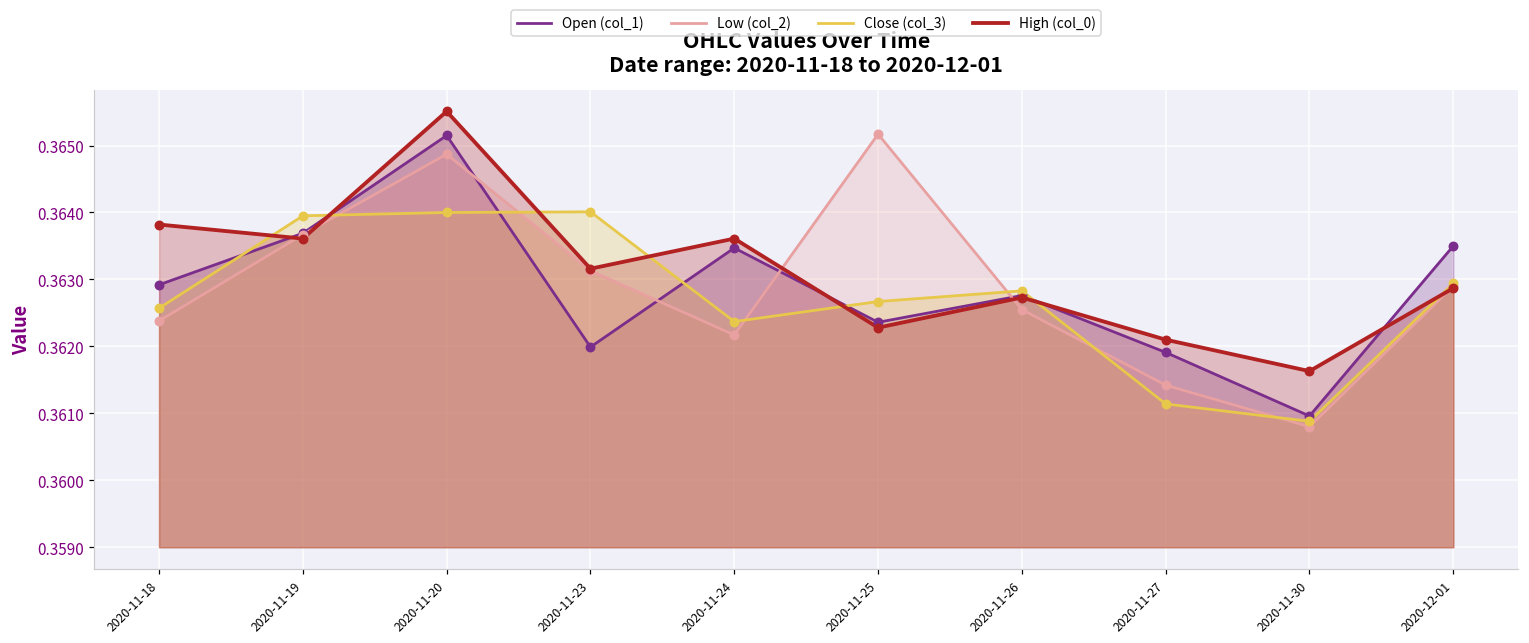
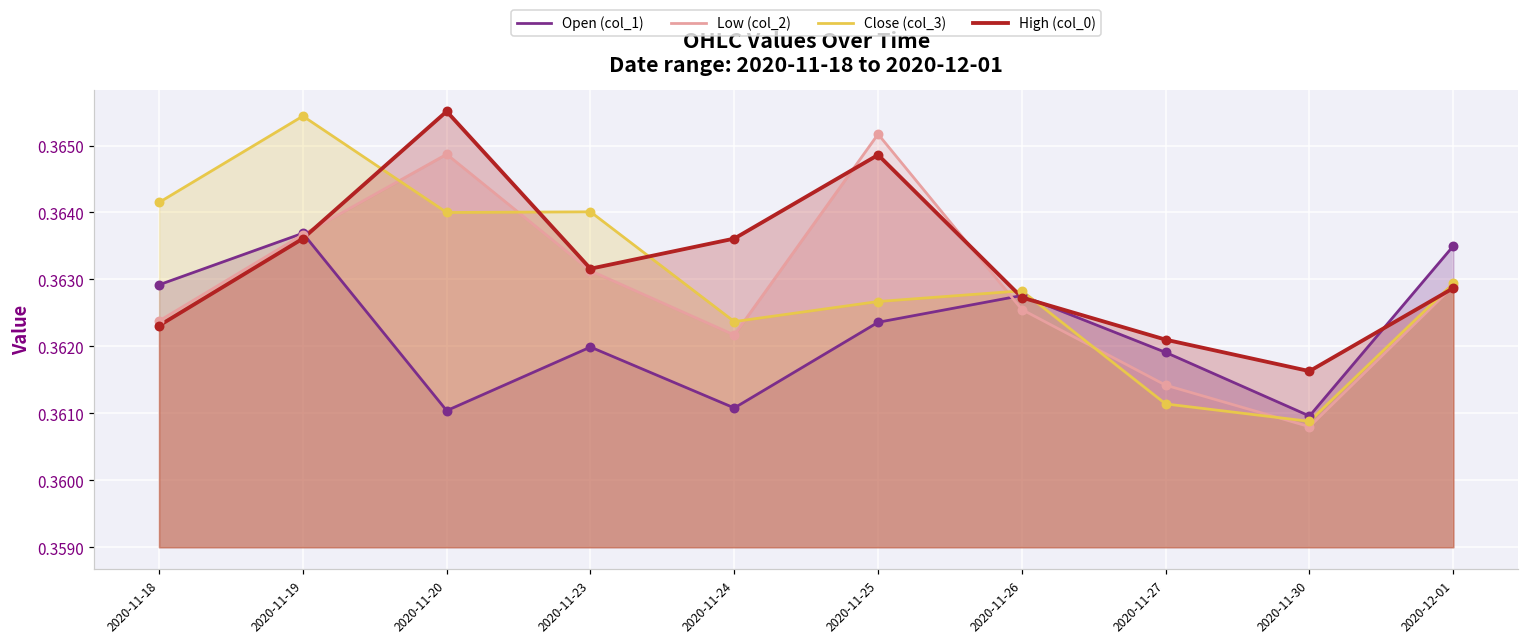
  {
    "Open (col_1)": {
      "2020-11-18": 0.3629,
-     "2020-11-20": 0.3652,
+     "2020-11-20": 0.3610,
      "2020-11-23": 0.3620,
-     "2020-11-24": 0.3635,
+     "2020-11-24": 0.3611,
      "2020-11-25": 0.3624,
      "2020-11-27": 0.3619,
      "2020-11-30": 0.3610,
      "2020-12-01": 0.3635
    },
    "Low (col_2)": {
      "2020-11-18": 0.3624,
      "2020-11-20": 0.3649,
      "2020-11-24": 0.3622,
      "2020-11-25": 0.3652,
      "2020-11-26": 0.3626,
      "2020-11-27": 0.3614,
      "2020-11-30": 0.3608
    },
    "Close (col_3)": {
-     "2020-11-18": 0.3626,
-     "2020-11-19": 0.3640,
+     "2020-11-18": 0.3642,
+     "2020-11-19": 0.3654,
      "2020-11-20": 0.3640,
      "2020-11-23": 0.3640,
      "2020-11-24": 0.3624,
      "2020-11-25": 0.3627,
      "2020-11-26": 0.3628,
      "2020-11-27": 0.3611,
      "2020-11-30": 0.3609
    },
    "High (col_0)": {
-     "2020-11-18": 0.3638,
+     "2020-11-18": 0.3623,
      "2020-11-19": 0.3636,
      "2020-11-20": 0.3655,
      "2020-11-24": 0.3636,
-     "2020-11-25": 0.3623,
+     "2020-11-25": 0.3649,
      "2020-11-27": 0.3621,
      "2020-11-30": 0.3616
    }
  }
